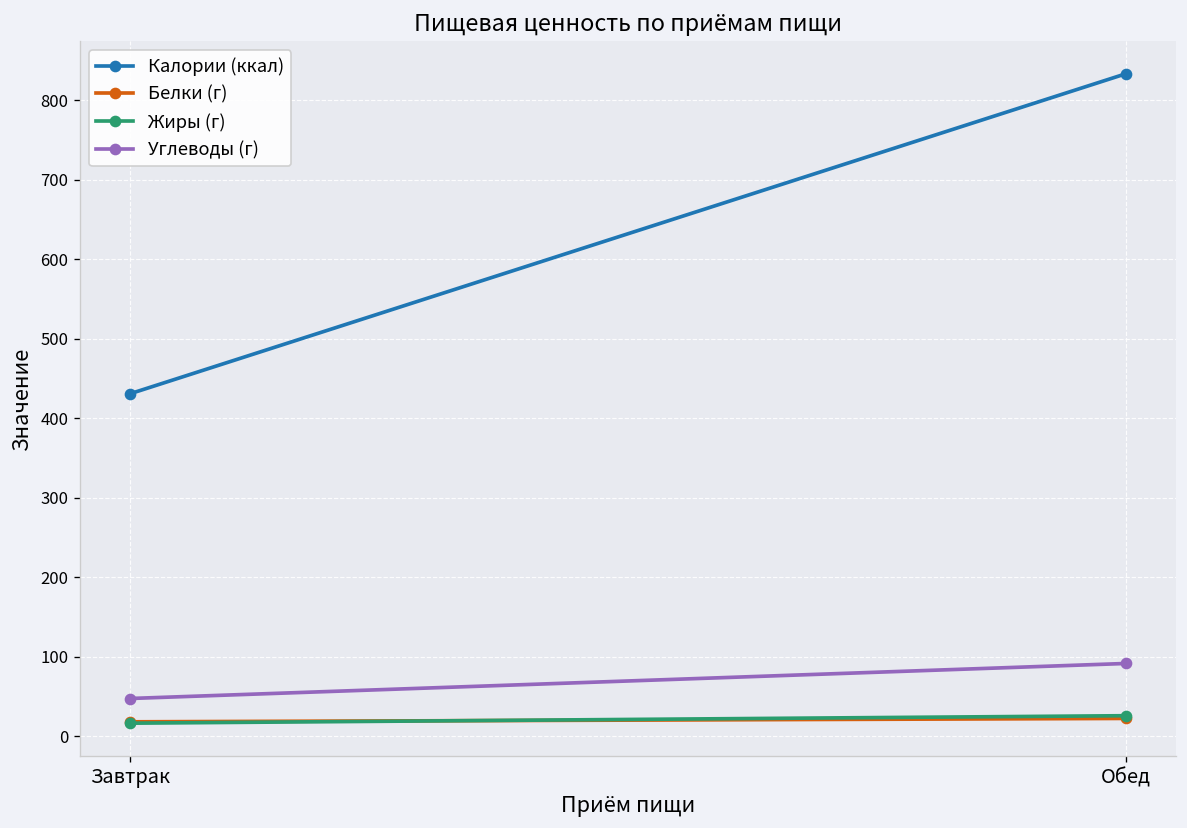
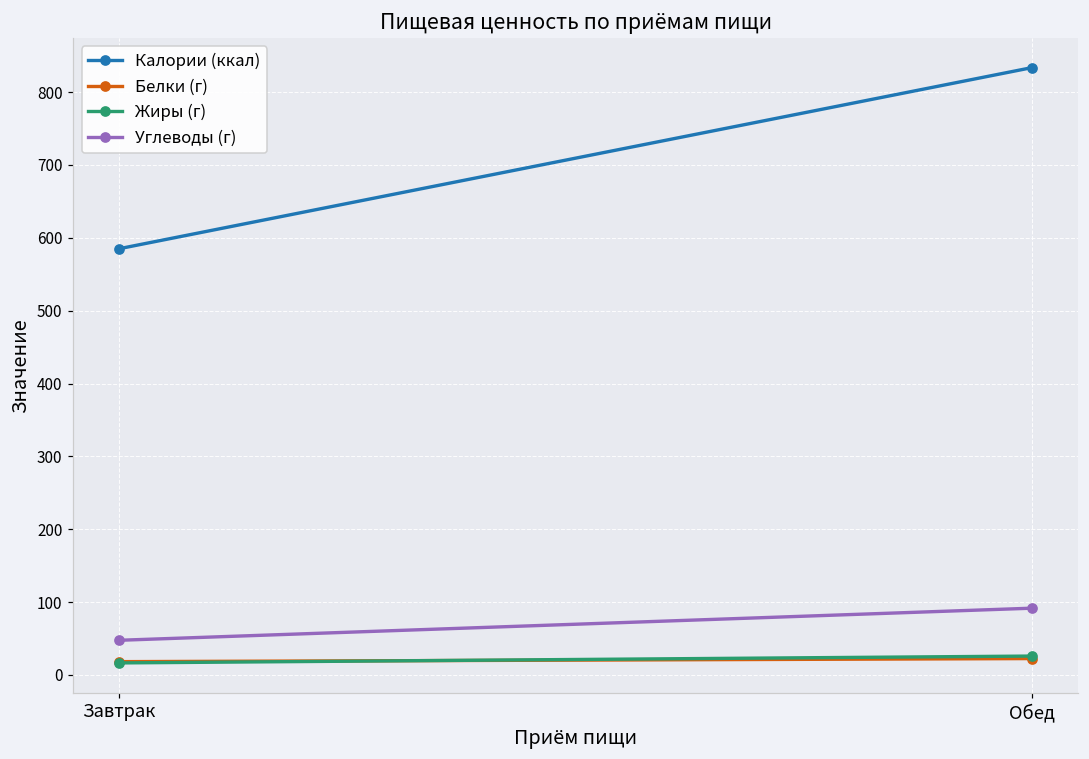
  {
    "Калории (ккал)": {
-     "Завтрак": 430,
+     "Завтрак": 580,
      "Обед": 830
    },
    "Углеводы (г)": {
      "Завтрак": 50,
      "Обед": 90
    }
  }
